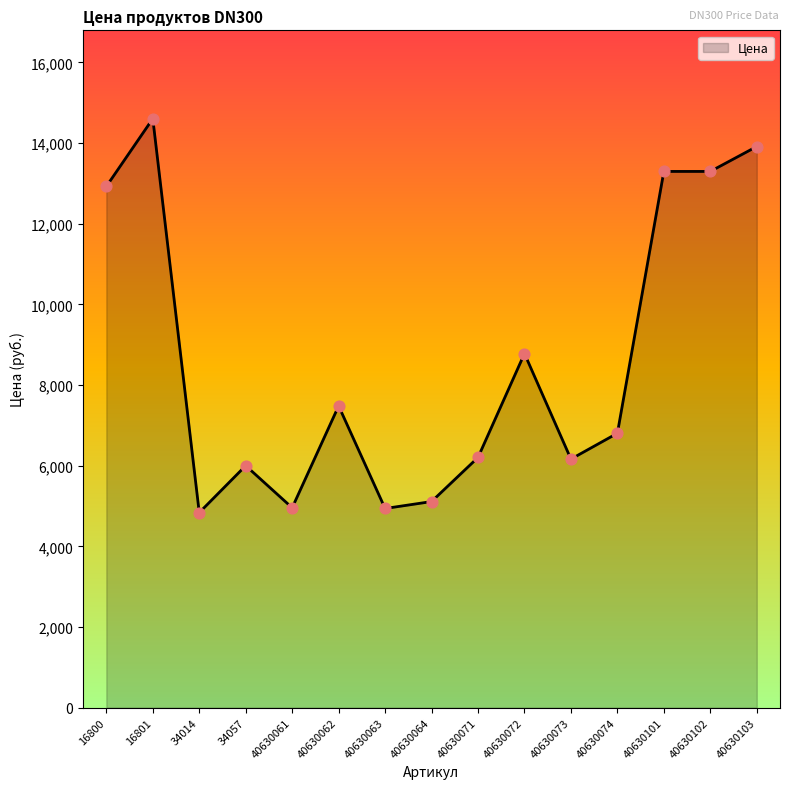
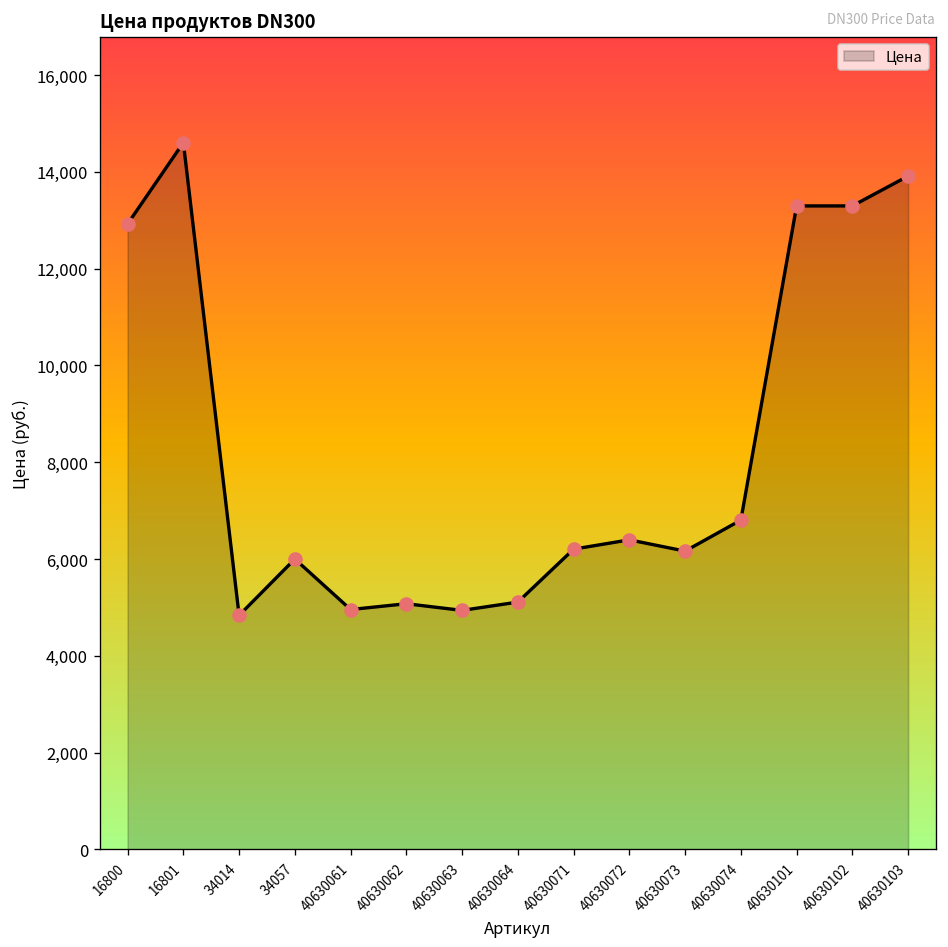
  {
    "16800": "12,900",
    "16801": "14,600",
    "34014": "4,800",
    "34057": "6,000",
    "40630061": "5,000",
-   "40630062": "7,500",
+   "40630062": "5,100",
    "40630063": "4,900",
    "40630064": "5,100",
    "40630071": "6,200",
-   "40630072": "8,800",
+   "40630072": "6,400",
    "40630073": "6,200",
    "40630074": "6,800",
    "40630101": "13,300",
    "40630102": "13,300",
    "40630103": "13,900"
  }
